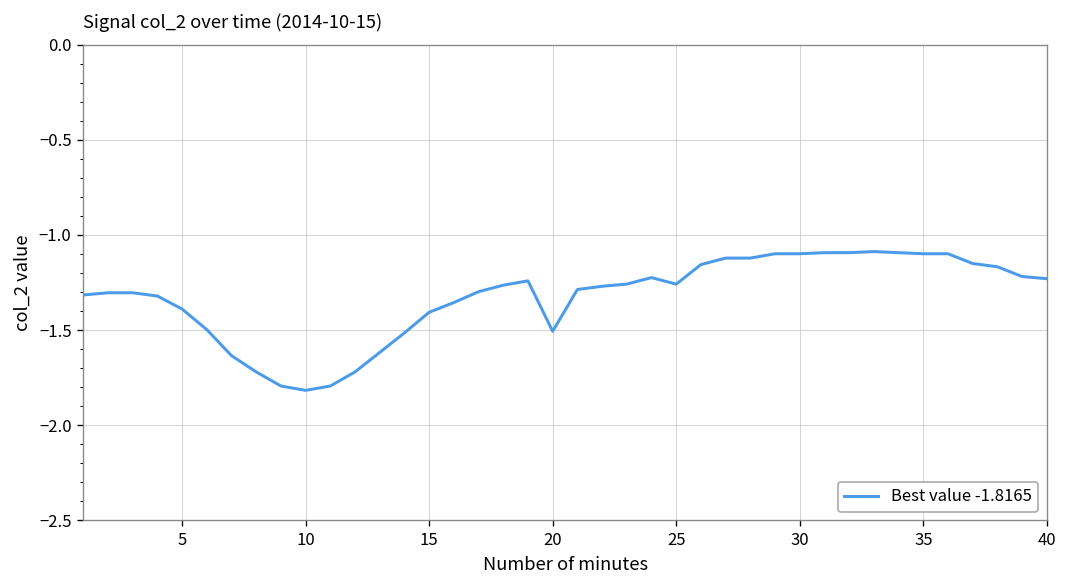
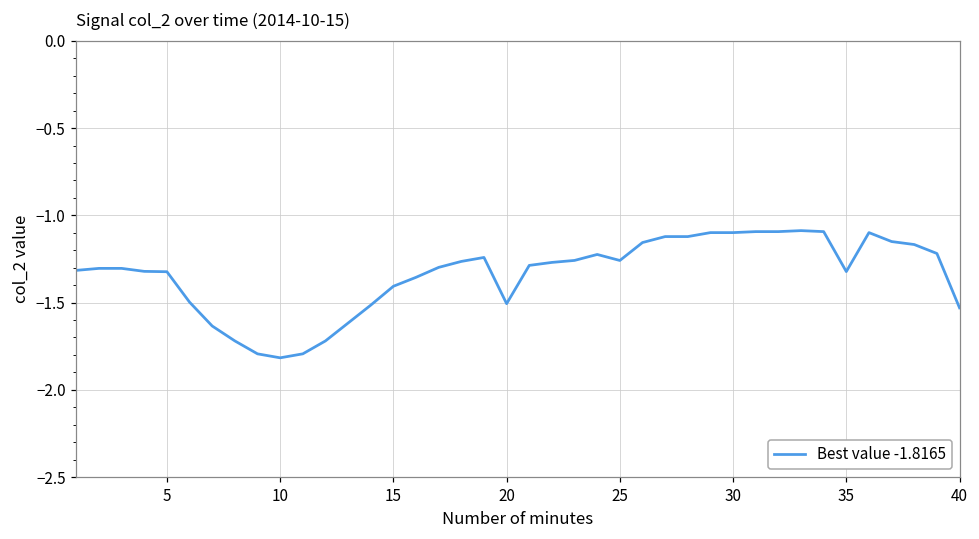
  {
-   "5": -1.39,
+   "5": -1.32,
    "10": -1.82,
    "15": -1.41,
    "20": -1.51,
    "25": -1.26,
    "30": -1.10,
-   "35": -1.10,
-   "40": -1.23
+   "35": -1.32,
+   "40": -1.53
  }
